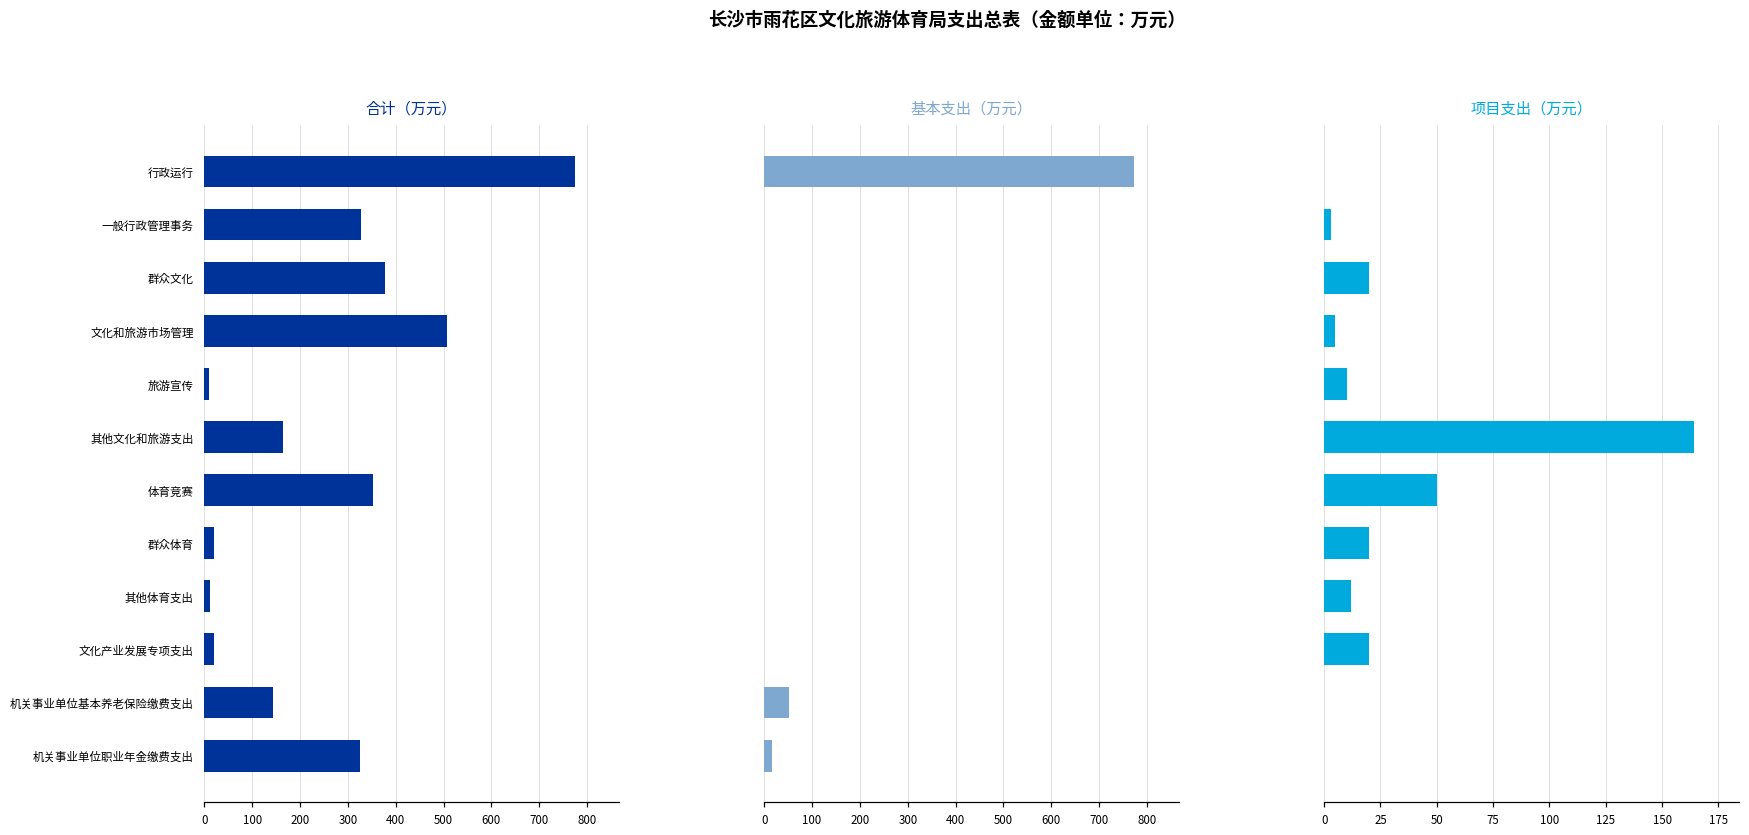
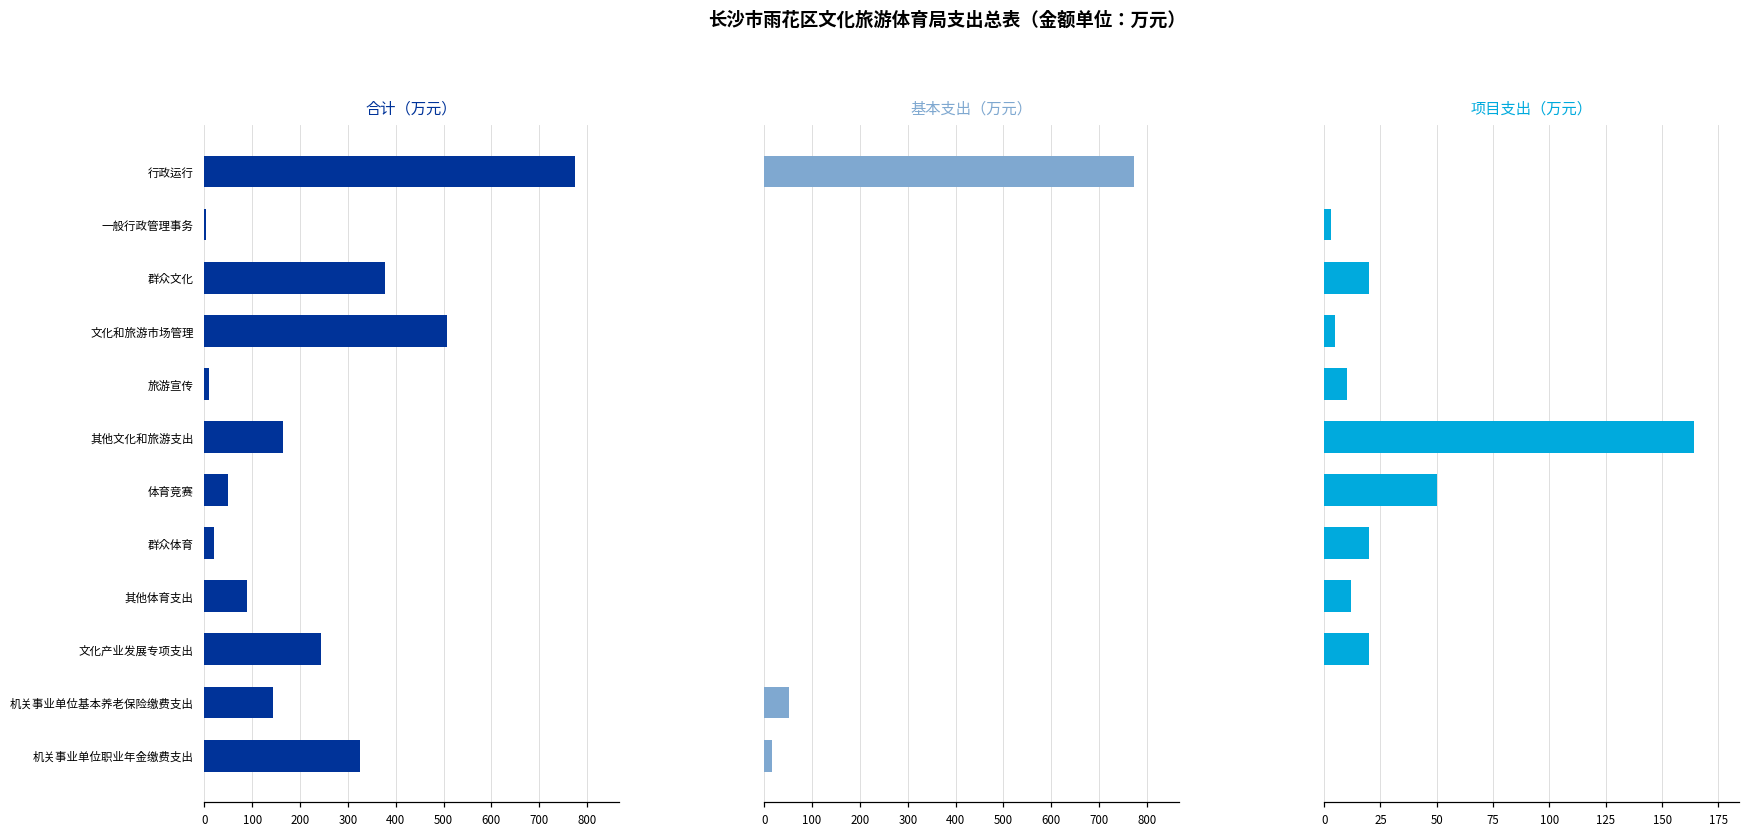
  {
    "合计（万元）": {
      "行政运行": 770,
-     "一般行政管理事务": 330,
+     "一般行政管理事务": 0,
      "群众文化": 380,
      "文化和旅游市场管理": 510,
      "旅游宣传": 10,
      "其他文化和旅游支出": 160,
-     "体育竞赛": 350,
+     "体育竞赛": 50,
      "群众体育": 20,
-     "其他体育支出": 10,
-     "文化产业发展专项支出": 20,
+     "其他体育支出": 90,
+     "文化产业发展专项支出": 240,
      "机关事业单位基本养老保险缴费支出": 140,
      "机关事业单位职业年金缴费支出": 330
    }
  }
